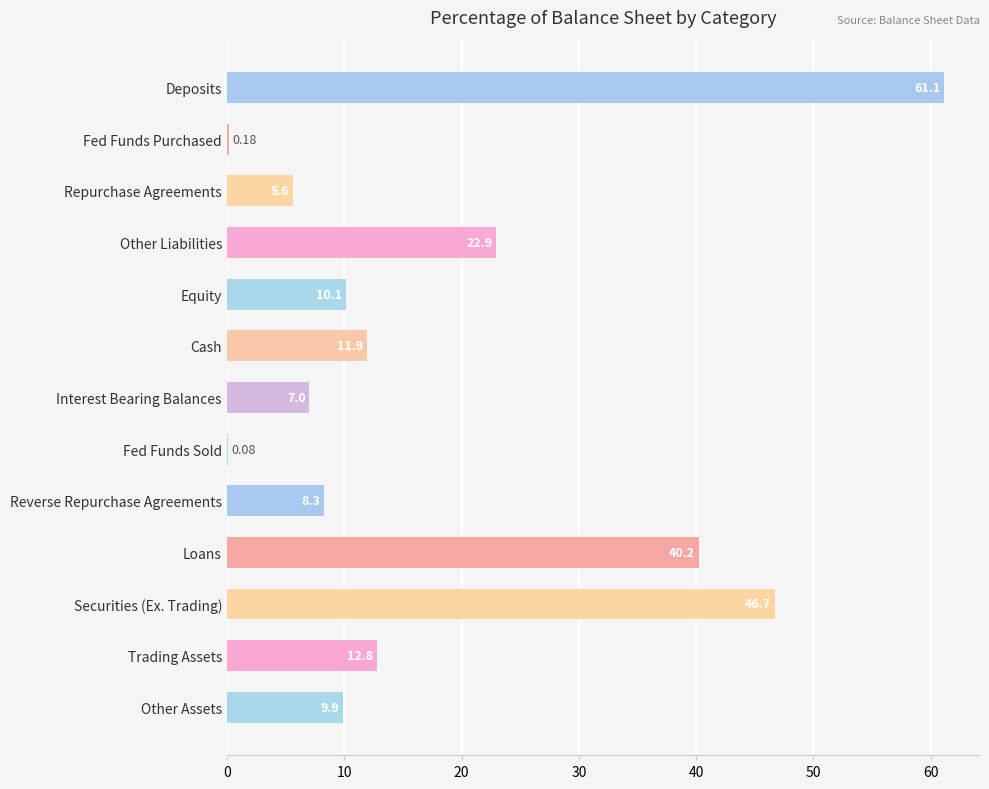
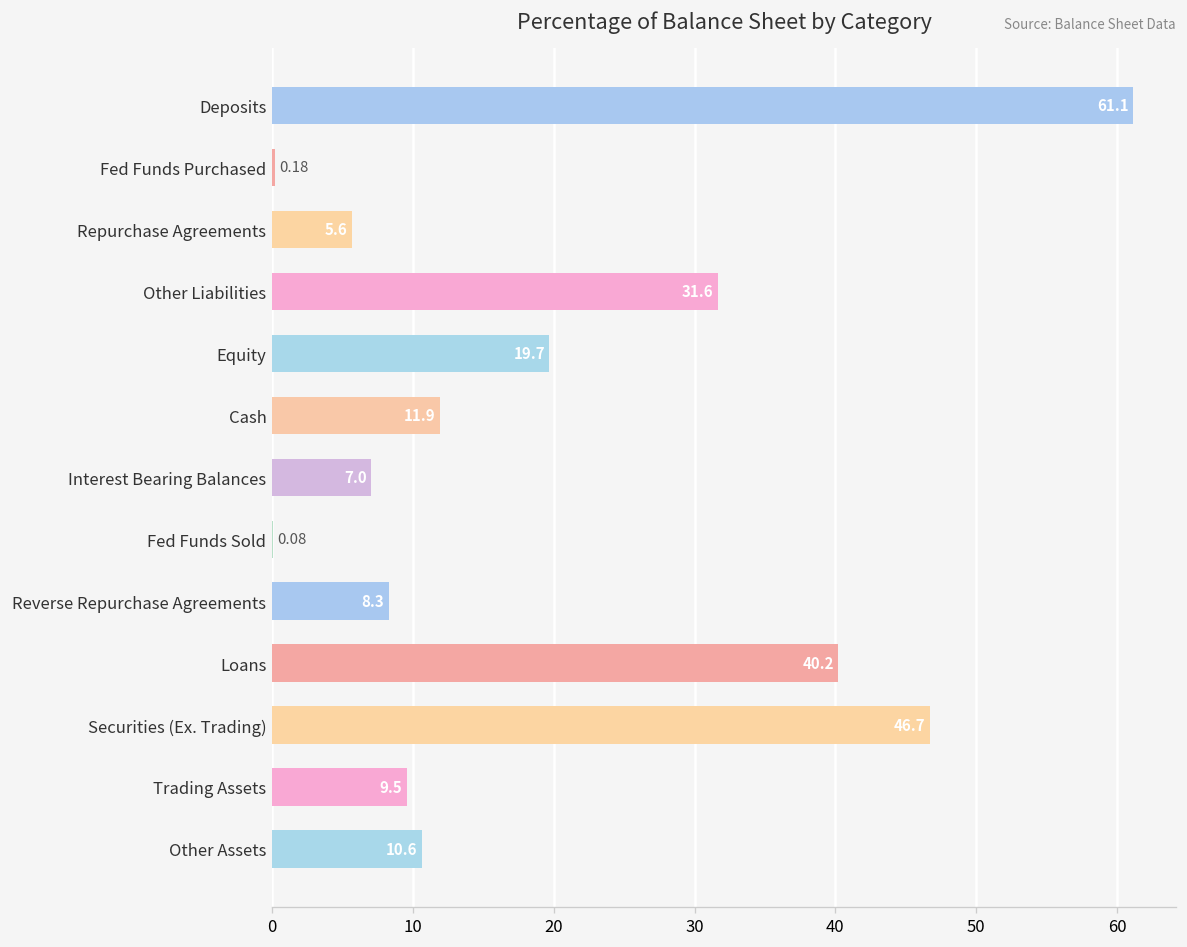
  {
    "Deposits": 61.1,
    "Fed Funds Purchased": 0.18,
    "Repurchase Agreements": 5.6,
-   "Other Liabilities": 22.9,
-   "Equity": 10.1,
+   "Other Liabilities": 31.6,
+   "Equity": 19.7,
    "Cash": 11.9,
    "Interest Bearing Balances": 7.0,
    "Fed Funds Sold": 0.08,
    "Reverse Repurchase Agreements": 8.3,
    "Loans": 40.2,
    "Securities (Ex. Trading)": 46.7,
-   "Trading Assets": 12.8,
-   "Other Assets": 9.9
+   "Trading Assets": 9.5,
+   "Other Assets": 10.6
  }
